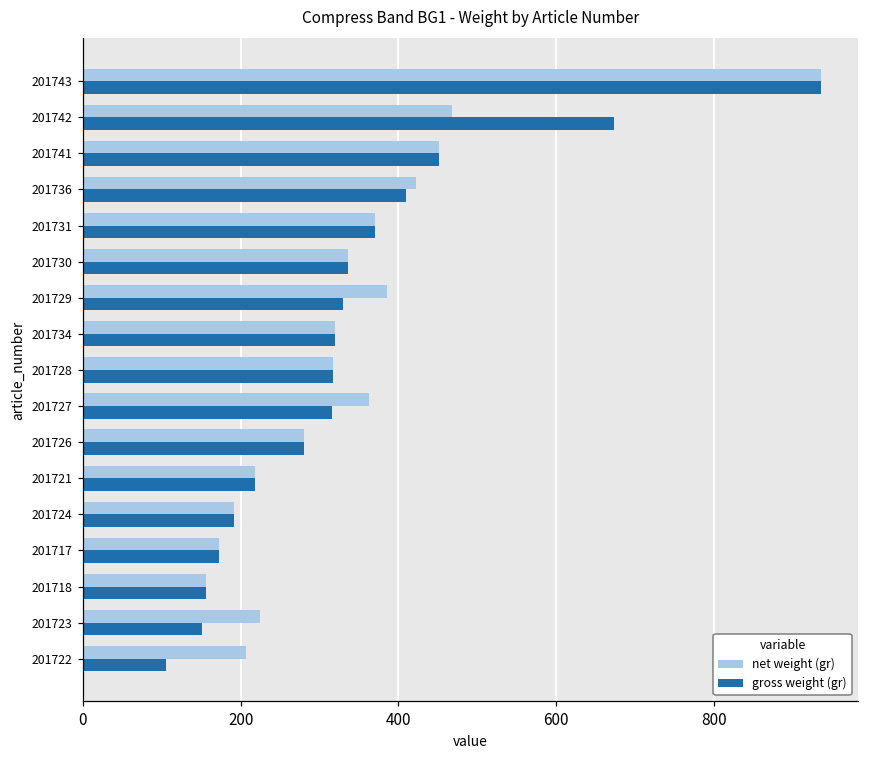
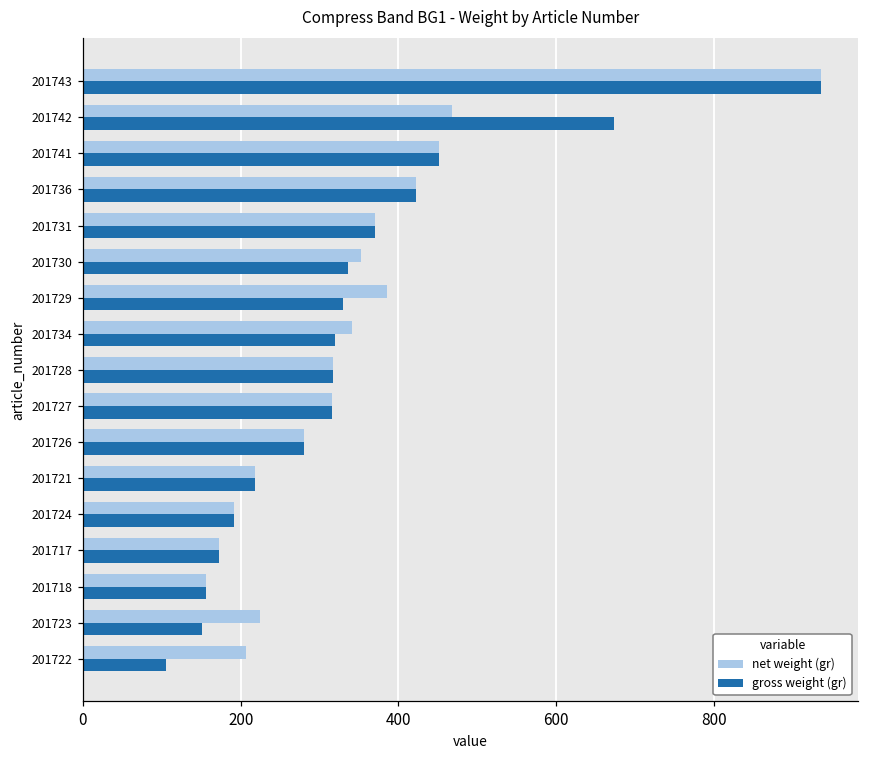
  {
    "net weight (gr)": {
      "201743": 940,
      "201742": 470,
      "201741": 450,
      "201736": 420,
      "201731": 370,
-     "201730": 340,
+     "201730": 350,
      "201729": 390,
-     "201734": 320,
+     "201734": 340,
      "201728": 320,
-     "201727": 360,
+     "201727": 320,
      "201726": 280,
      "201721": 220,
      "201724": 190,
      "201717": 170,
      "201718": 160,
      "201723": 220,
      "201722": 210
    },
    "gross weight (gr)": {
      "201743": 940,
      "201742": 670,
      "201741": 450,
-     "201736": 410,
+     "201736": 420,
      "201731": 370,
      "201730": 340,
      "201729": 330,
      "201734": 320,
      "201728": 320,
      "201727": 320,
      "201726": 280,
      "201721": 220,
      "201724": 190,
      "201717": 170,
      "201718": 160,
      "201723": 150,
      "201722": 110
    }
  }
